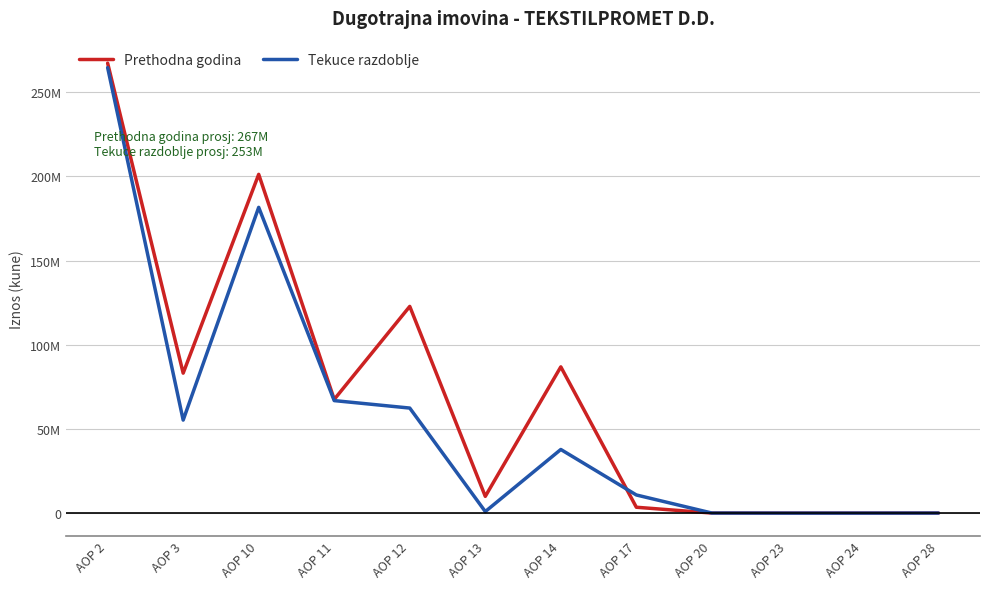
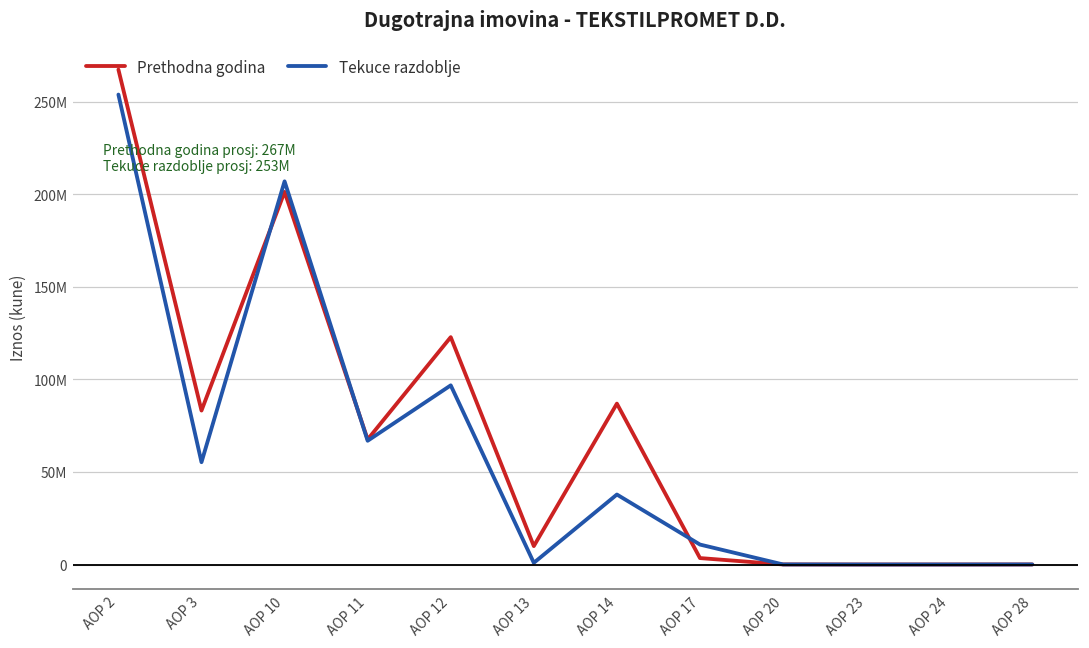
  {
    "Prethodna godina": {
      "AOP 2": 267000000,
      "AOP 3": 83000000,
      "AOP 12": 123000000,
      "AOP 13": 10000000,
      "AOP 14": 87000000,
      "AOP 17": 3000000
    },
    "Tekuce razdoblje": {
-     "AOP 2": 265000000,
+     "AOP 2": 254000000,
      "AOP 3": 55000000,
-     "AOP 10": 182000000,
-     "AOP 12": 62000000,
+     "AOP 10": 207000000,
+     "AOP 12": 97000000,
      "AOP 13": 1000000,
      "AOP 14": 38000000,
      "AOP 17": 11000000
    }
  }
